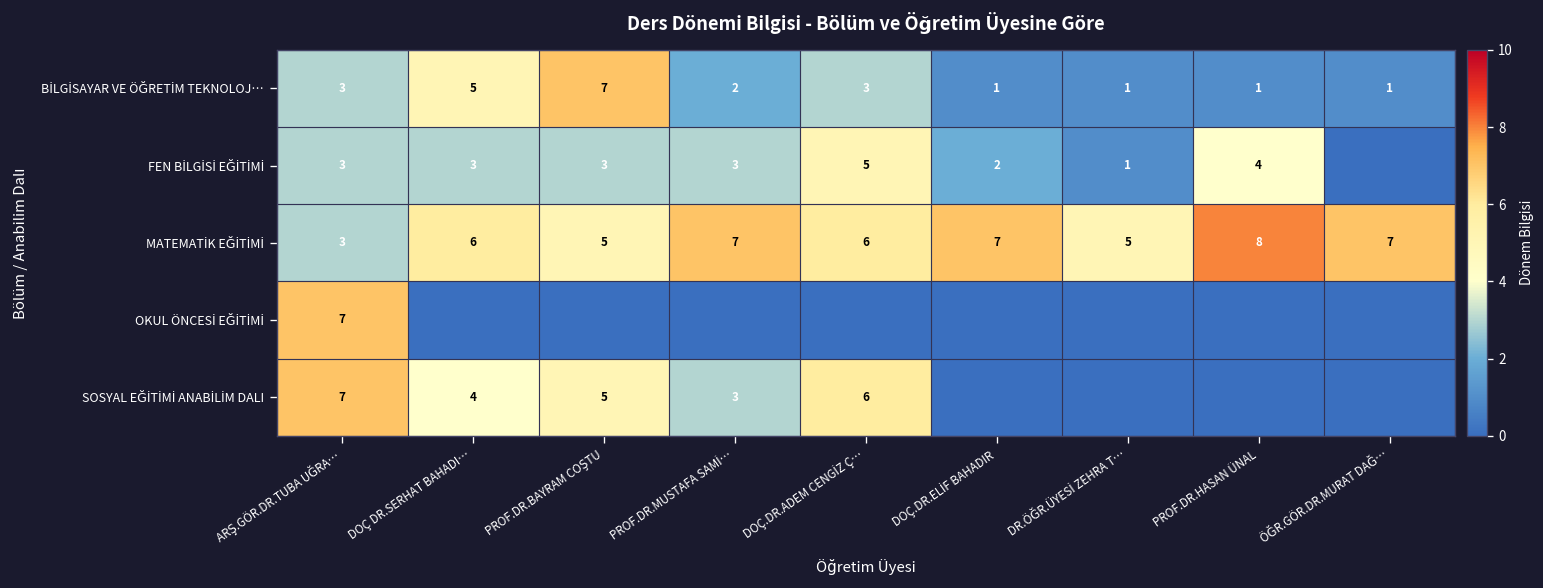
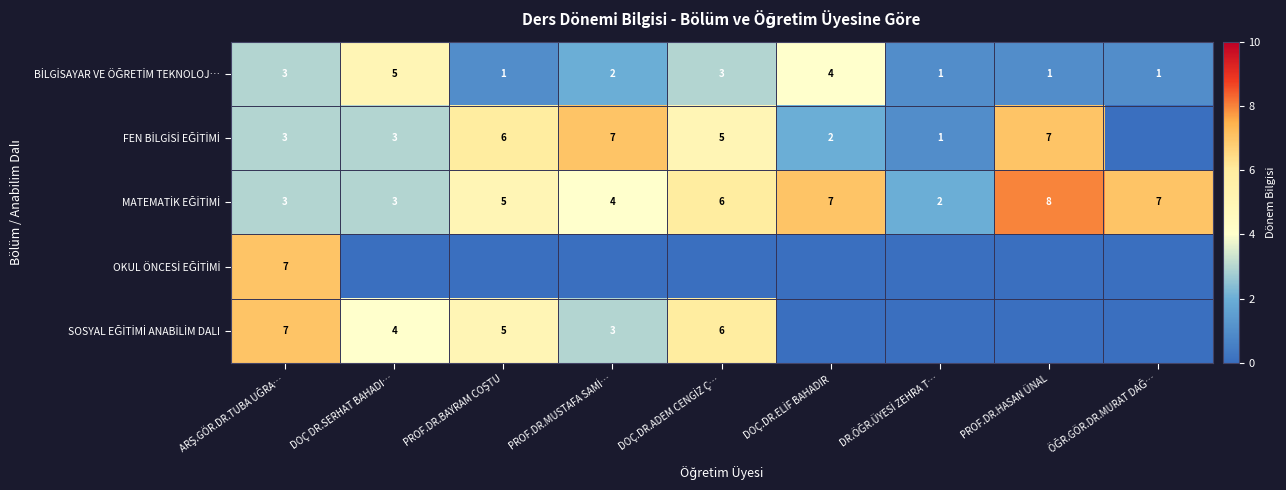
  {
    "BİLGİSAYAR VE ÖĞRETİM TEKNOLOJ…": {
      "ARŞ.GÖR.DR.TUBA UĞRA…": 3,
      "DOÇ DR.SERHAT BAHADI…": 5,
-     "PROF.DR.BAYRAM COŞTU": 7,
+     "PROF.DR.BAYRAM COŞTU": 1,
      "PROF.DR.MUSTAFA SAMİ…": 2,
      "DOÇ.DR.ADEM CENGİZ Ç…": 3,
-     "DOÇ.DR.ELİF BAHADIR": 1,
+     "DOÇ.DR.ELİF BAHADIR": 4,
      "DR.ÖĞR.ÜYESİ ZEHRA T…": 1,
      "PROF.DR.HASAN ÜNAL": 1,
      "ÖĞR.GÖR.DR.MURAT DAĞ…": 1
    },
    "FEN BİLGİSİ EĞİTİMİ": {
      "ARŞ.GÖR.DR.TUBA UĞRA…": 3,
      "DOÇ DR.SERHAT BAHADI…": 3,
-     "PROF.DR.BAYRAM COŞTU": 3,
-     "PROF.DR.MUSTAFA SAMİ…": 3,
+     "PROF.DR.BAYRAM COŞTU": 6,
+     "PROF.DR.MUSTAFA SAMİ…": 7,
      "DOÇ.DR.ADEM CENGİZ Ç…": 5,
      "DOÇ.DR.ELİF BAHADIR": 2,
      "DR.ÖĞR.ÜYESİ ZEHRA T…": 1,
-     "PROF.DR.HASAN ÜNAL": 4
+     "PROF.DR.HASAN ÜNAL": 7
    },
    "MATEMATİK EĞİTİMİ": {
      "ARŞ.GÖR.DR.TUBA UĞRA…": 3,
-     "DOÇ DR.SERHAT BAHADI…": 6,
+     "DOÇ DR.SERHAT BAHADI…": 3,
      "PROF.DR.BAYRAM COŞTU": 5,
-     "PROF.DR.MUSTAFA SAMİ…": 7,
+     "PROF.DR.MUSTAFA SAMİ…": 4,
      "DOÇ.DR.ADEM CENGİZ Ç…": 6,
      "DOÇ.DR.ELİF BAHADIR": 7,
-     "DR.ÖĞR.ÜYESİ ZEHRA T…": 5,
+     "DR.ÖĞR.ÜYESİ ZEHRA T…": 2,
      "PROF.DR.HASAN ÜNAL": 8,
      "ÖĞR.GÖR.DR.MURAT DAĞ…": 7
    },
    "OKUL ÖNCESİ EĞİTİMİ": {
      "ARŞ.GÖR.DR.TUBA UĞRA…": 7
    },
    "SOSYAL EĞİTİMİ ANABİLİM DALI": {
      "ARŞ.GÖR.DR.TUBA UĞRA…": 7,
      "DOÇ DR.SERHAT BAHADI…": 4,
      "PROF.DR.BAYRAM COŞTU": 5,
      "PROF.DR.MUSTAFA SAMİ…": 3,
      "DOÇ.DR.ADEM CENGİZ Ç…": 6
    }
  }
